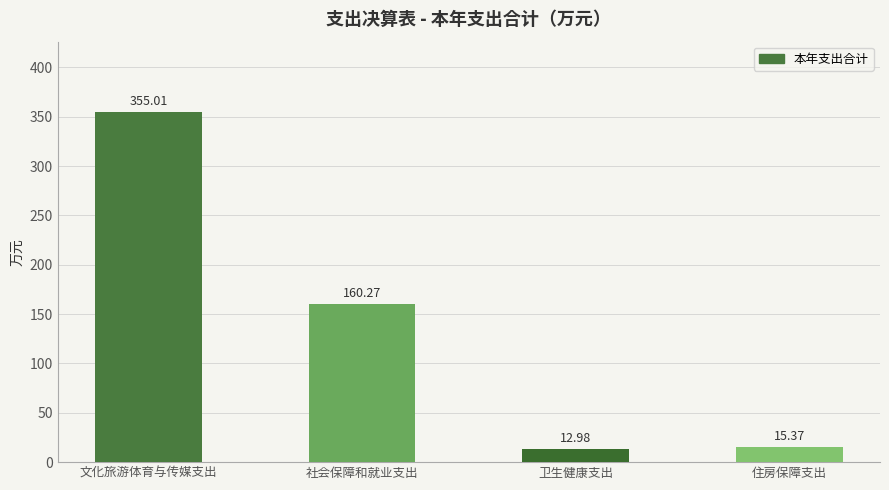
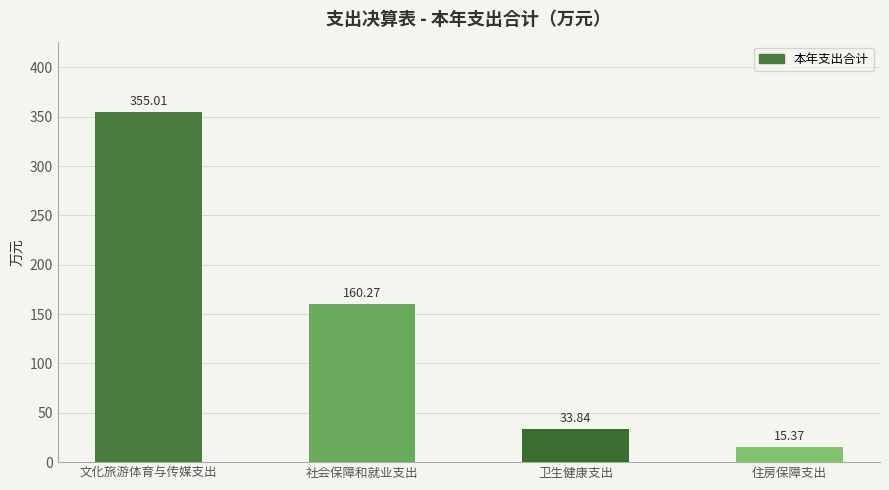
  {
    "文化旅游体育与传媒支出": 355.01,
    "社会保障和就业支出": 160.27,
-   "卫生健康支出": 12.98,
+   "卫生健康支出": 33.84,
    "住房保障支出": 15.37
  }
